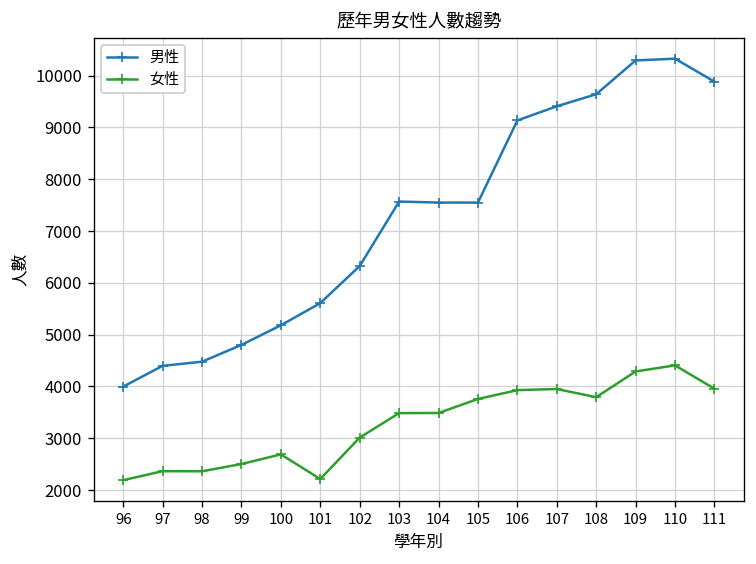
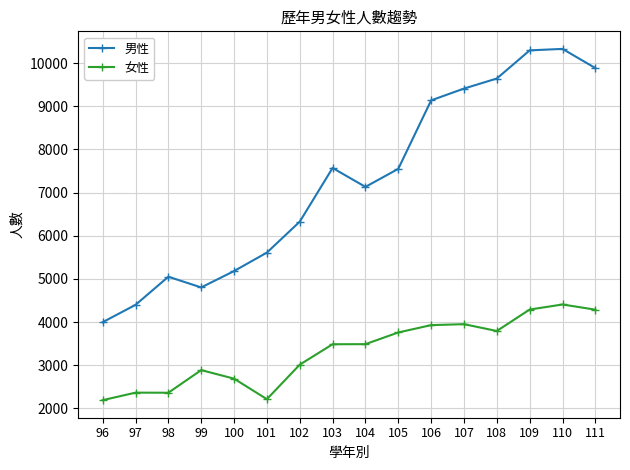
  {
    "男性": {
      "96": 4000,
      "97": 4400,
-     "98": 4500,
+     "98": 5100,
      "99": 4800,
      "100": 5200,
      "101": 5600,
      "102": 6300,
      "103": 7600,
-     "104": 7600,
+     "104": 7100,
      "105": 7500,
      "106": 9100,
      "107": 9400,
      "108": 9600,
      "109": 10300,
      "110": 10300,
      "111": 9900
    },
    "女性": {
      "96": 2200,
      "97": 2400,
      "98": 2400,
-     "99": 2500,
+     "99": 2900,
      "100": 2700,
      "101": 2200,
      "102": 3000,
      "103": 3500,
      "104": 3500,
      "105": 3800,
      "106": 3900,
      "107": 4000,
      "108": 3800,
      "109": 4300,
      "110": 4400,
-     "111": 4000
+     "111": 4300
    }
  }
